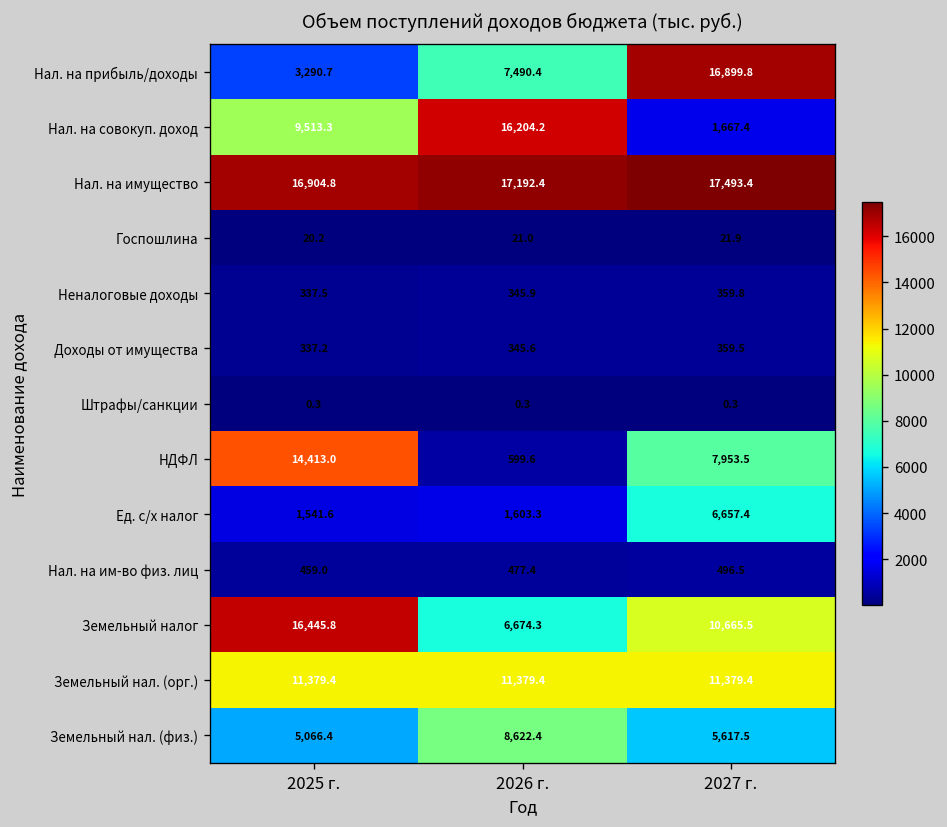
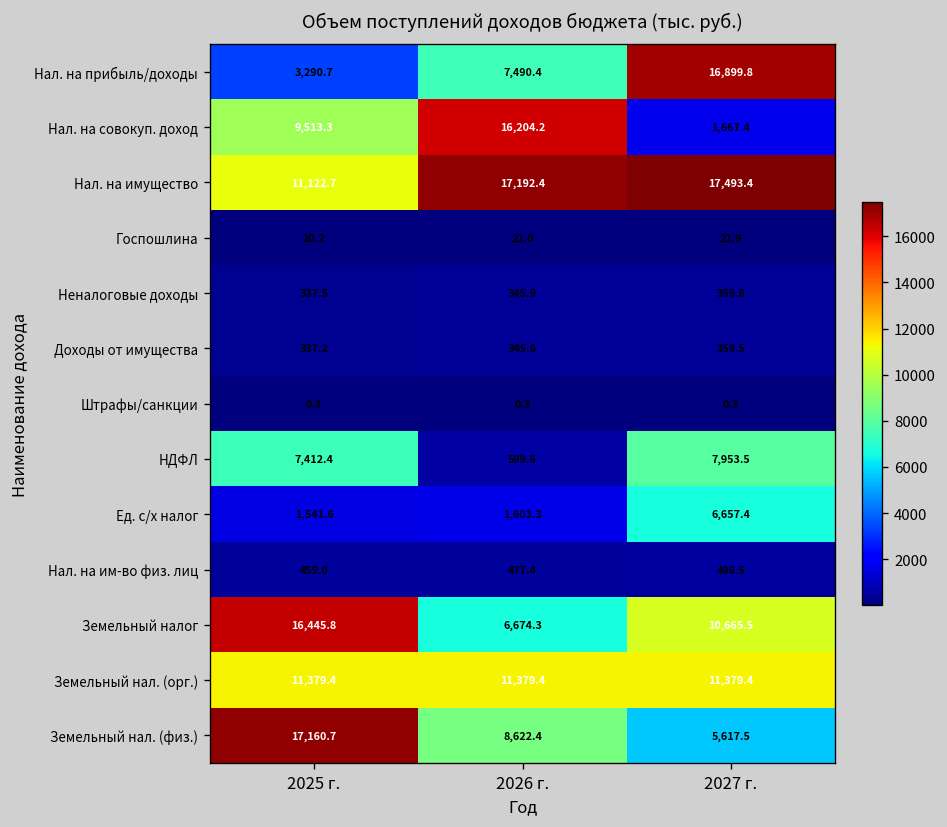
  {
    "Нал. на прибыль/доходы": {
      "2025 г.": "3,290.7",
      "2026 г.": "7,490.4",
      "2027 г.": "16,899.8"
    },
    "Нал. на совокуп. доход": {
      "2025 г.": "9,513.3",
      "2026 г.": "16,204.2",
      "2027 г.": "1,667.4"
    },
    "Нал. на имущество": {
-     "2025 г.": "16,904.8",
+     "2025 г.": "11,122.7",
      "2026 г.": "17,192.4",
      "2027 г.": "17,493.4"
    },
    "Госпошлина": {
      "2025 г.": "20.2",
      "2026 г.": "21.0",
      "2027 г.": "21.9"
    },
    "Неналоговые доходы": {
      "2025 г.": "337.5",
      "2026 г.": "345.9",
      "2027 г.": "359.8"
    },
    "Доходы от имущества": {
      "2025 г.": "337.2",
      "2026 г.": "345.6",
      "2027 г.": "359.5"
    },
    "Штрафы/санкции": {
      "2025 г.": "0.3",
      "2026 г.": "0.3",
      "2027 г.": "0.3"
    },
    "НДФЛ": {
-     "2025 г.": "14,413.0",
+     "2025 г.": "7,412.4",
      "2026 г.": "599.6",
      "2027 г.": "7,953.5"
    },
    "Ед. с/х налог": {
      "2025 г.": "1,541.6",
      "2026 г.": "1,603.3",
      "2027 г.": "6,657.4"
    },
    "Нал. на им-во физ. лиц": {
      "2025 г.": "459.0",
      "2026 г.": "477.4",
      "2027 г.": "496.5"
    },
    "Земельный налог": {
      "2025 г.": "16,445.8",
      "2026 г.": "6,674.3",
      "2027 г.": "10,665.5"
    },
    "Земельный нал. (орг.)": {
      "2025 г.": "11,379.4",
      "2026 г.": "11,379.4",
      "2027 г.": "11,379.4"
    },
    "Земельный нал. (физ.)": {
-     "2025 г.": "5,066.4",
+     "2025 г.": "17,160.7",
      "2026 г.": "8,622.4",
      "2027 г.": "5,617.5"
    }
  }
